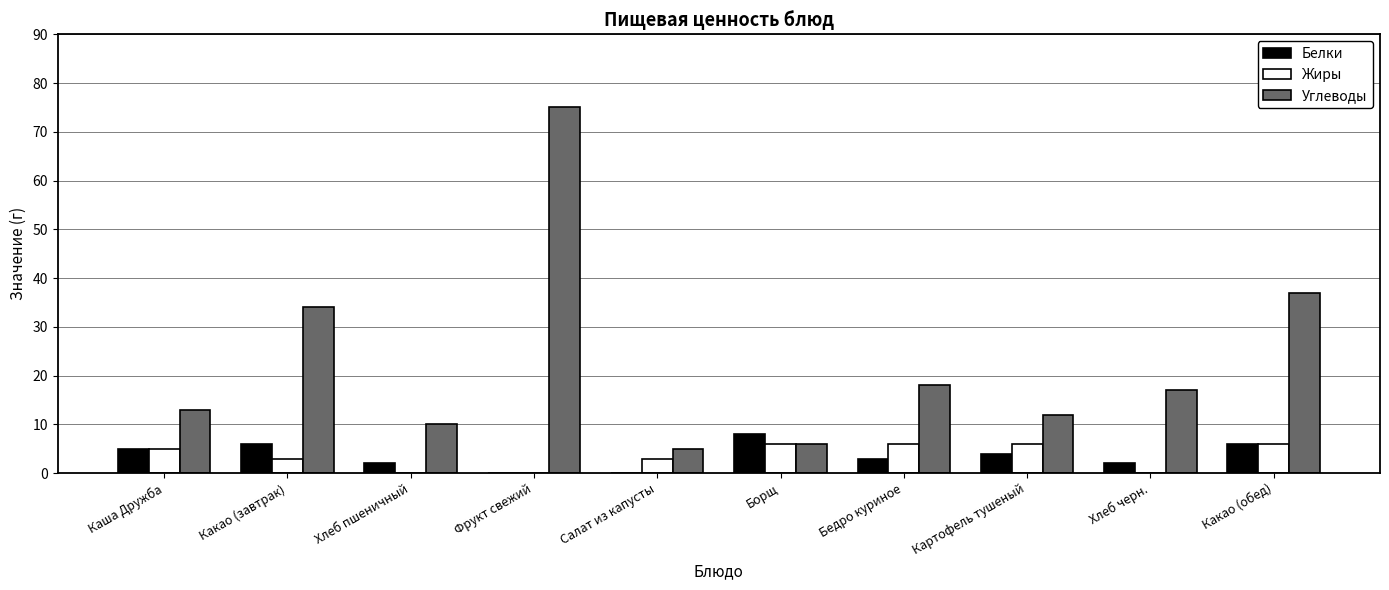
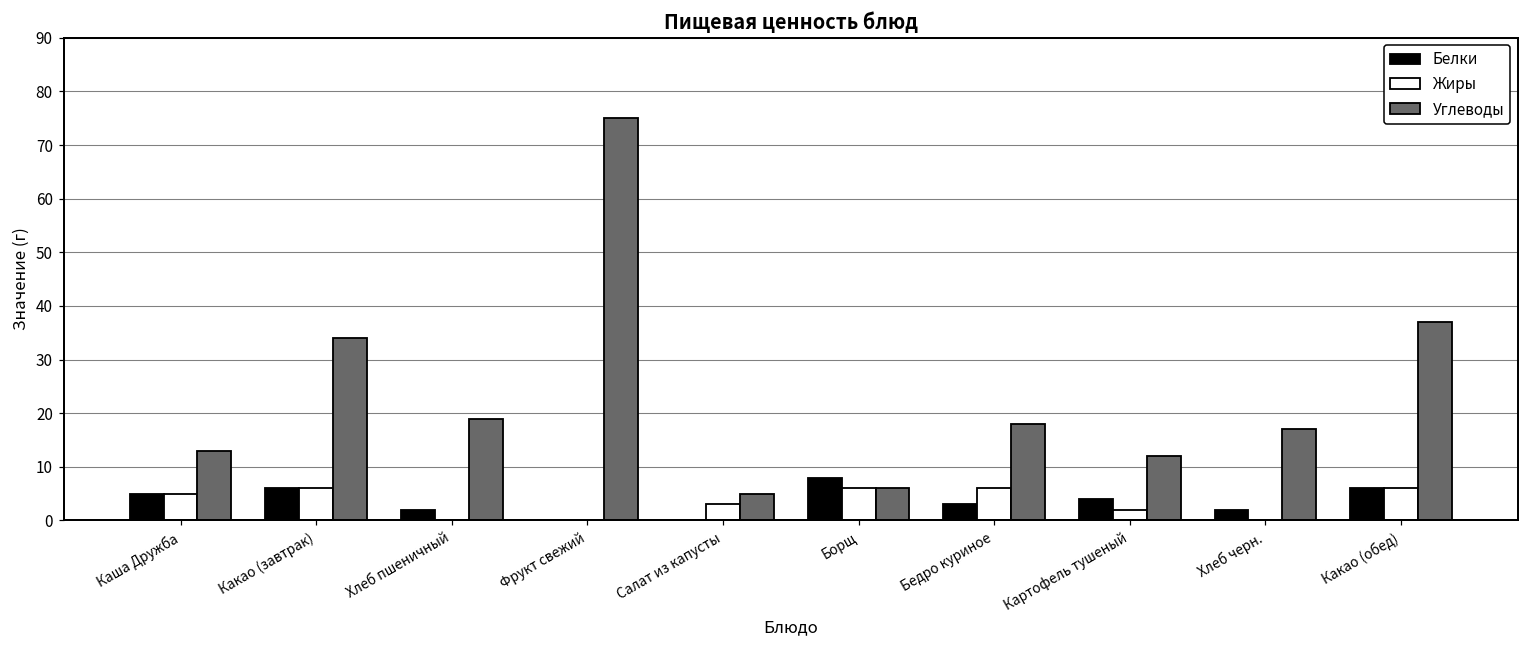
  {
    "Белки": {
      "Каша Дружба": 5,
      "Какао (завтрак)": 6,
      "Хлеб пшеничный": 2,
      "Фрукт свежий": 0,
      "Салат из капусты": 0,
      "Борщ": 8,
      "Бедро куриное": 3,
      "Картофель тушеный": 4,
      "Хлеб черн.": 2,
      "Какао (обед)": 6
    },
    "Жиры": {
      "Каша Дружба": 5,
-     "Какао (завтрак)": 3,
+     "Какао (завтрак)": 6,
      "Хлеб пшеничный": 0,
      "Фрукт свежий": 0,
      "Салат из капусты": 3,
      "Борщ": 6,
      "Бедро куриное": 6,
-     "Картофель тушеный": 6,
+     "Картофель тушеный": 2,
      "Хлеб черн.": 0,
      "Какао (обед)": 6
    },
    "Углеводы": {
      "Каша Дружба": 13,
      "Какао (завтрак)": 34,
-     "Хлеб пшеничный": 10,
+     "Хлеб пшеничный": 19,
      "Фрукт свежий": 75,
      "Салат из капусты": 5,
      "Борщ": 6,
      "Бедро куриное": 18,
      "Картофель тушеный": 12,
      "Хлеб черн.": 17,
      "Какао (обед)": 37
    }
  }
